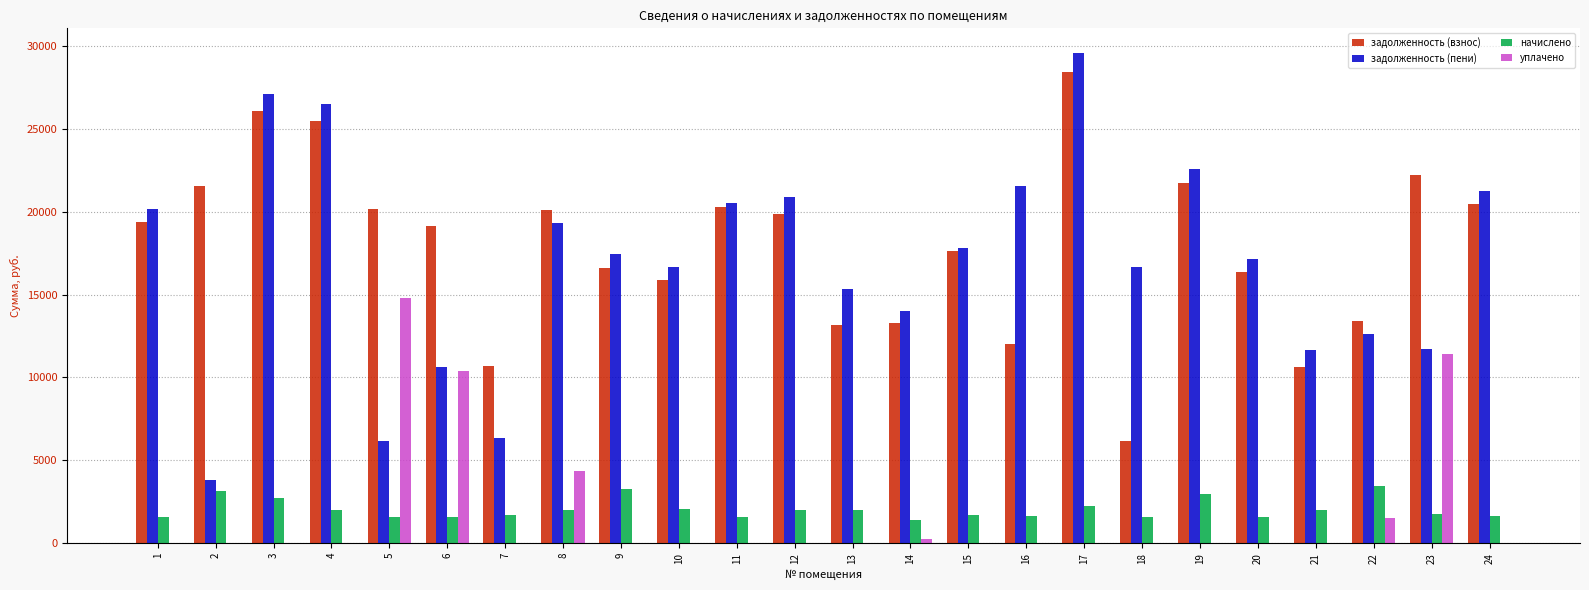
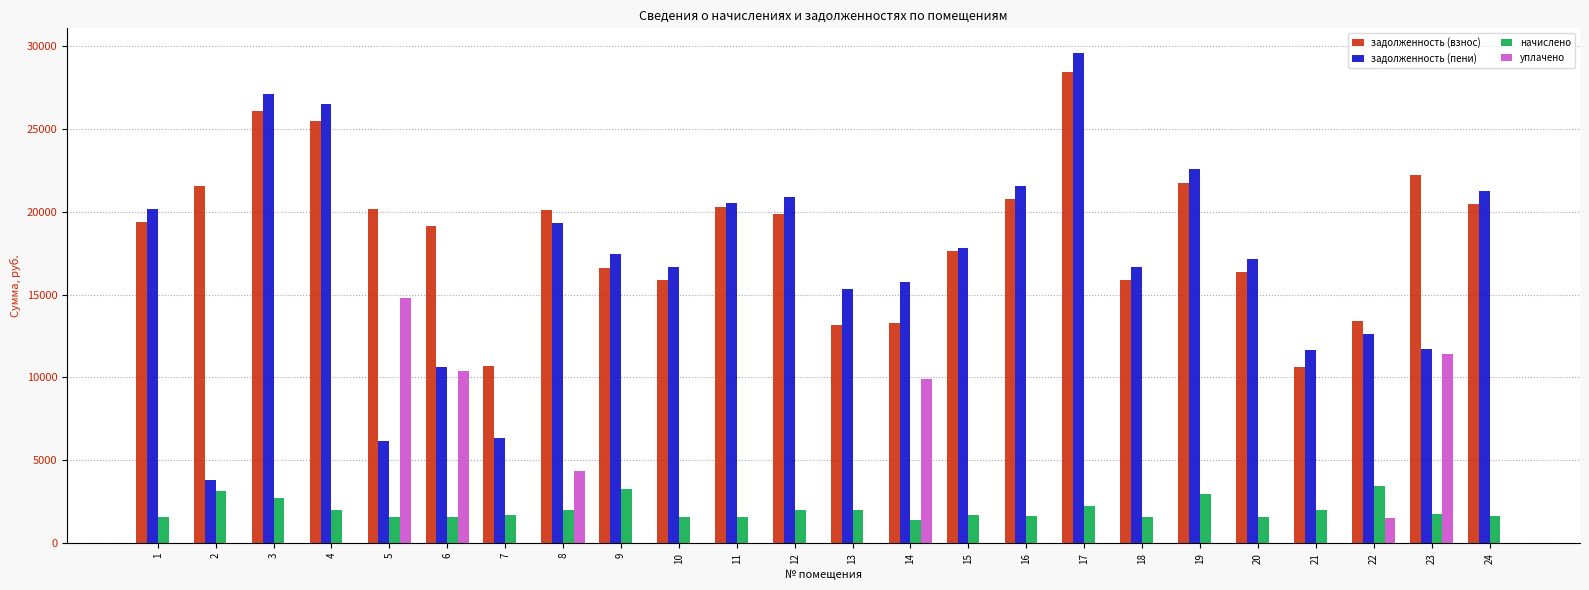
  {
    "задолженность (взнос)": {
      "1": 19400,
      "2": 21500,
      "3": 26000,
      "4": 25500,
      "5": 20200,
      "6": 19100,
      "7": 10700,
      "8": 20100,
      "9": 16600,
      "10": 15900,
      "11": 20300,
      "12": 19900,
      "13": 13200,
      "14": 13300,
      "15": 17600,
-     "16": 12000,
+     "16": 20700,
      "17": 28400,
-     "18": 6200,
+     "18": 15900,
      "19": 21700,
      "20": 16400,
      "21": 10700,
      "22": 13400,
      "23": 22200,
      "24": 20400
    },
    "задолженность (пени)": {
      "1": 20200,
      "2": 3800,
      "3": 27100,
      "4": 26500,
      "5": 6100,
      "6": 10600,
      "7": 6400,
      "8": 19300,
      "9": 17500,
      "10": 16700,
      "11": 20500,
      "12": 20900,
      "13": 15300,
-     "14": 14000,
+     "14": 15800,
      "15": 17800,
      "16": 21600,
      "17": 29600,
      "18": 16700,
      "19": 22600,
      "20": 17100,
      "21": 11700,
      "22": 12600,
      "23": 11700,
      "24": 21300
    },
    "начислено": {
      "1": 1600,
      "2": 3200,
      "3": 2700,
      "4": 2000,
      "5": 1600,
      "6": 1600,
      "7": 1700,
      "8": 2000,
      "9": 3300,
-     "10": 2100,
+     "10": 1600,
      "11": 1600,
      "12": 2000,
      "13": 2000,
      "14": 1400,
      "15": 1700,
      "16": 1600,
      "17": 2300,
      "18": 1600,
      "19": 3000,
      "20": 1600,
      "21": 2000,
      "22": 3500,
      "23": 1800,
      "24": 1600
    },
    "уплачено": {
      "1": 0,
      "2": 0,
      "3": 0,
      "4": 0,
      "5": 14800,
      "6": 10400,
      "7": 0,
      "8": 4300,
      "9": 0,
      "10": 0,
      "11": 0,
      "12": 0,
      "13": 0,
-     "14": 300,
+     "14": 9900,
      "15": 0,
      "16": 0,
      "17": 0,
      "18": 0,
      "19": 0,
      "20": 0,
      "21": 0,
      "22": 1500,
      "23": 11400,
      "24": 0
    }
  }
